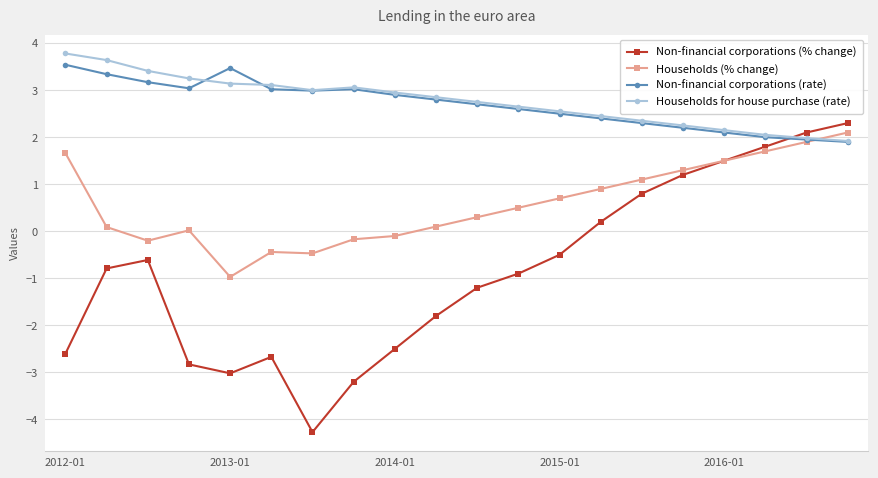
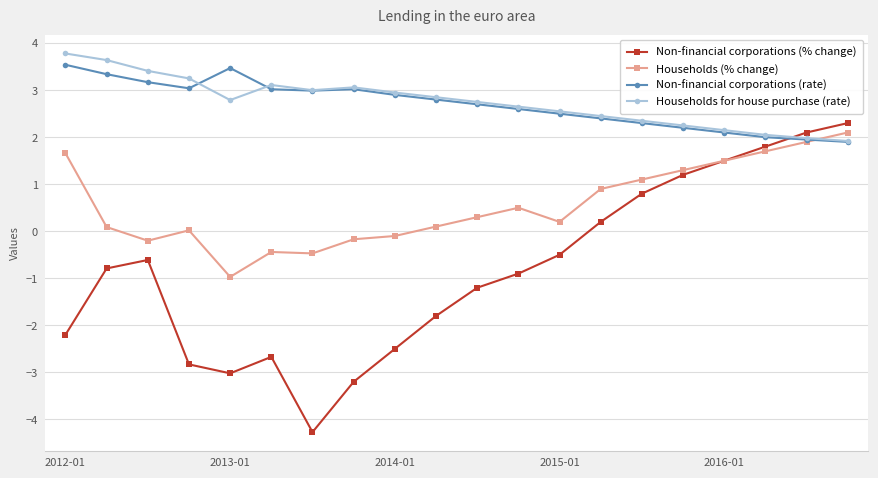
  {
    "Non-financial corporations (% change)": {
-     "2012-01": -2.6,
+     "2012-01": -2.2,
      "2013-01": -3.0,
      "2014-01": -2.5,
      "2015-01": -0.5
    },
    "Households (% change)": {
      "2012-01": 1.7,
      "2013-01": -1.0,
      "2014-01": -0.1,
-     "2015-01": 0.7
+     "2015-01": 0.2
    },
    "Non-financial corporations (rate)": {
      "2012-01": 3.5,
      "2013-01": 3.5
    },
    "Households for house purchase (rate)": {
      "2012-01": 3.8,
-     "2013-01": 3.1
+     "2013-01": 2.8
    }
  }
